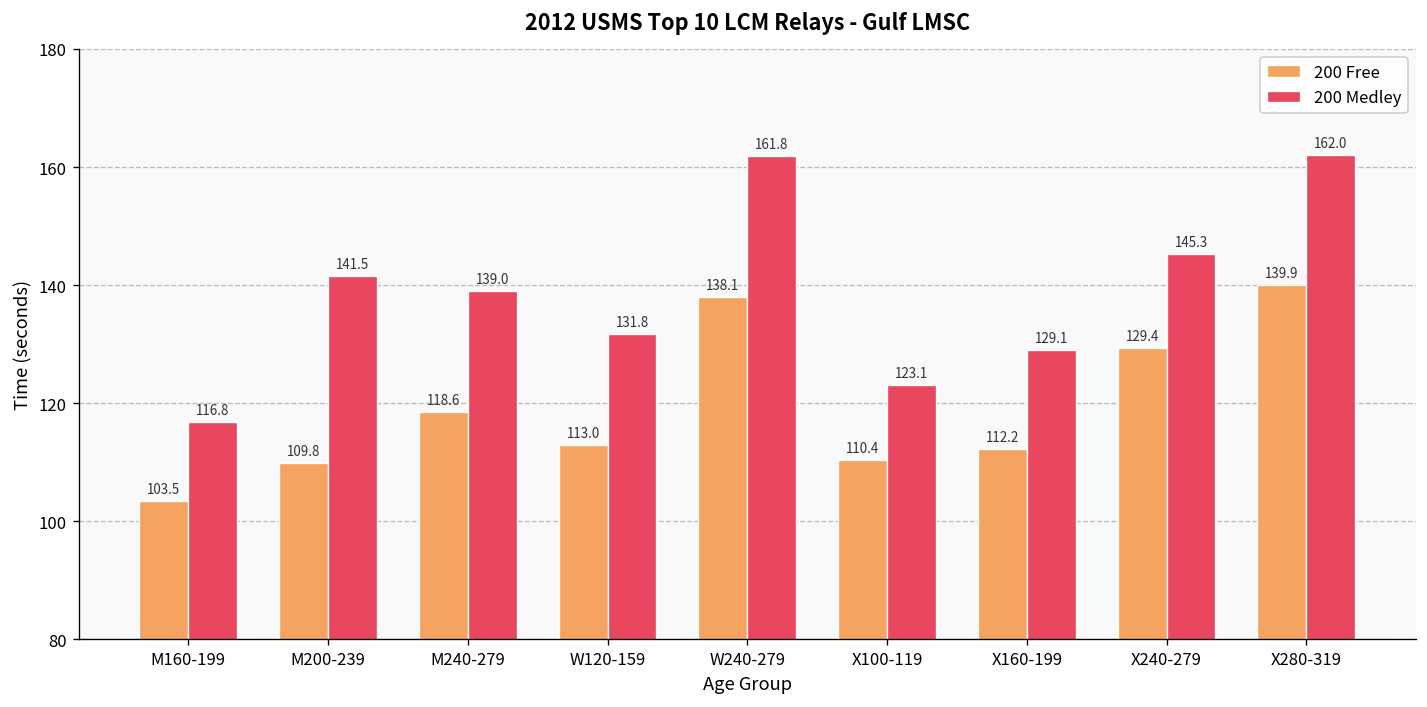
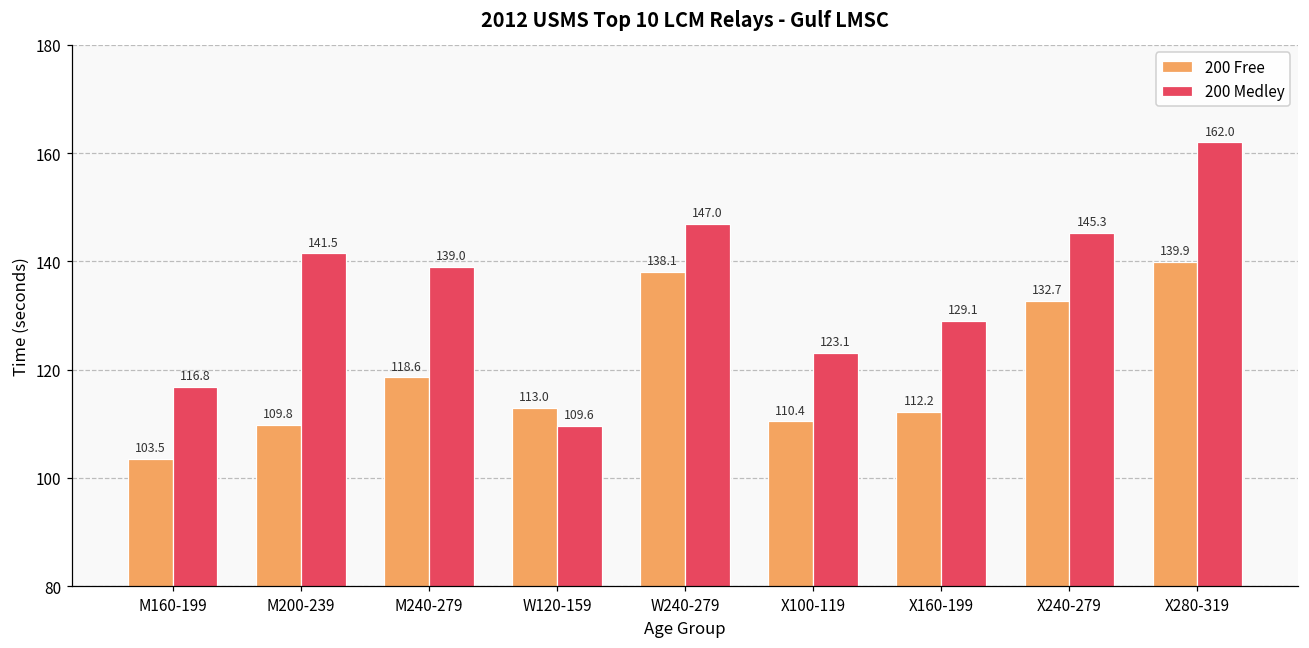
  {
    "200 Free": {
      "M160-199": 103.5,
      "M200-239": 109.8,
      "M240-279": 118.6,
      "W120-159": 113.0,
      "W240-279": 138.1,
      "X100-119": 110.4,
      "X160-199": 112.2,
-     "X240-279": 129.4,
+     "X240-279": 132.7,
      "X280-319": 139.9
    },
    "200 Medley": {
      "M160-199": 116.8,
      "M200-239": 141.5,
      "M240-279": 139.0,
-     "W120-159": 131.8,
-     "W240-279": 161.8,
+     "W120-159": 109.6,
+     "W240-279": 147.0,
      "X100-119": 123.1,
      "X160-199": 129.1,
      "X240-279": 145.3,
      "X280-319": 162.0
    }
  }
